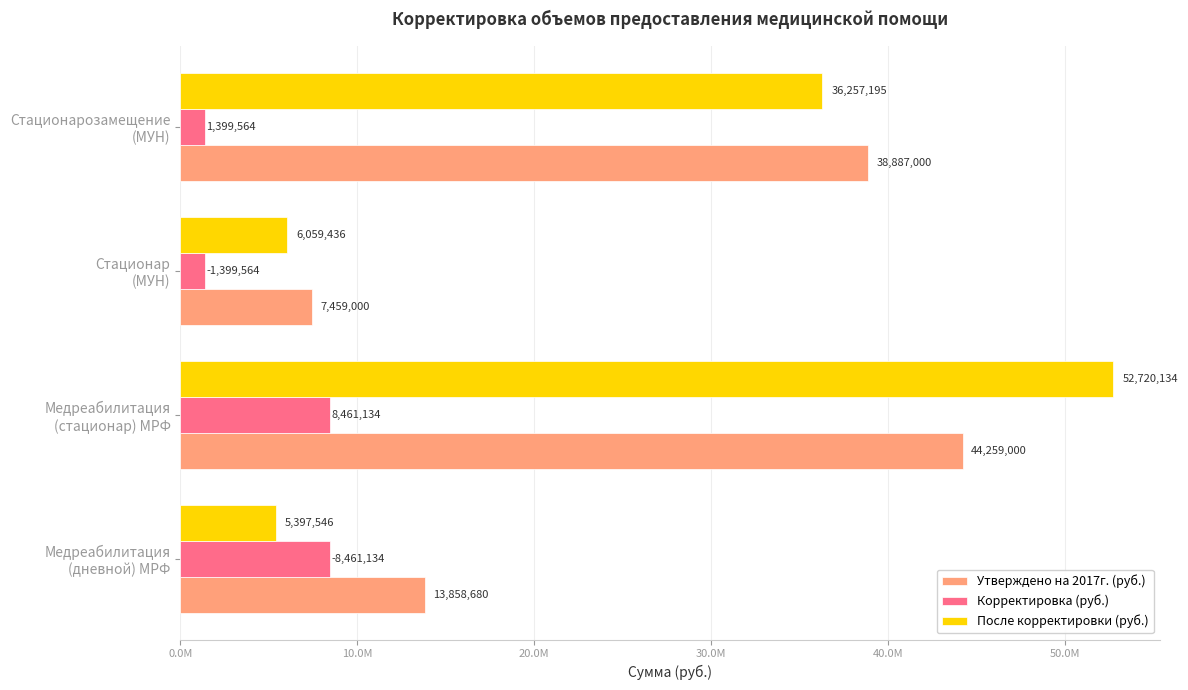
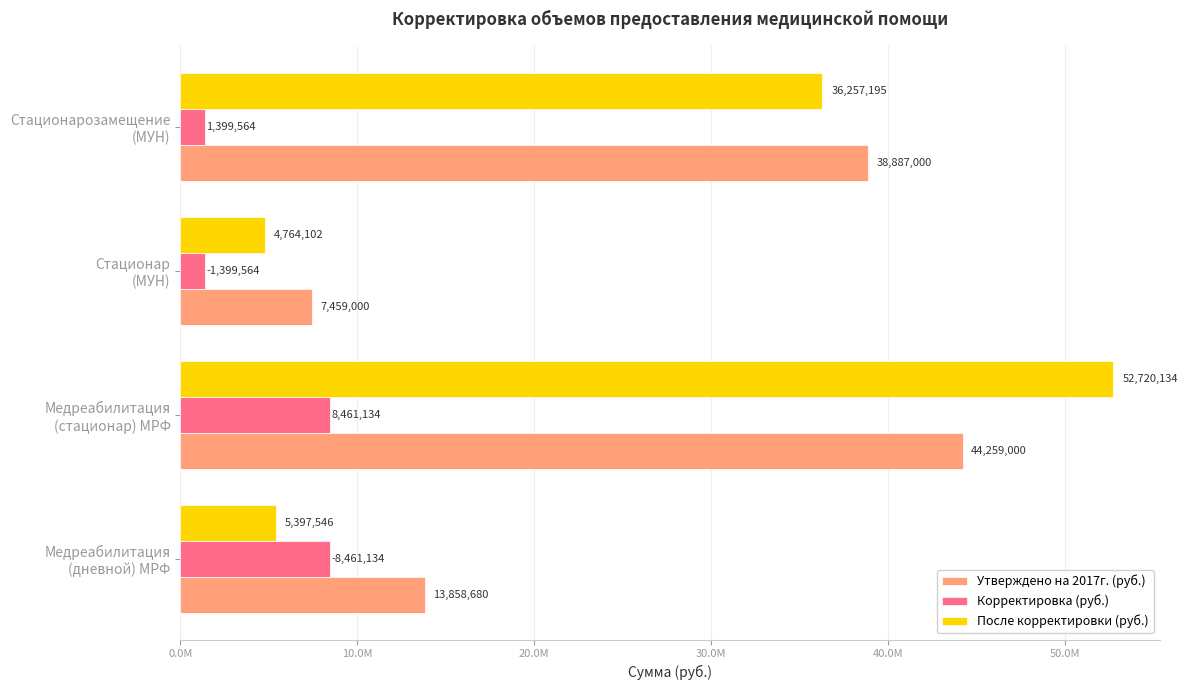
  {
    "После корректировки (руб.)": {
      "Стационарозамещение (МУН)": "36,257,195",
-     "Стационар (МУН)": "6,059,436",
+     "Стационар (МУН)": "4,764,102",
      "Медреабилитация (стационар) МРФ": "52,720,134",
      "Медреабилитация (дневной) МРФ": "5,397,546"
    }
  }
